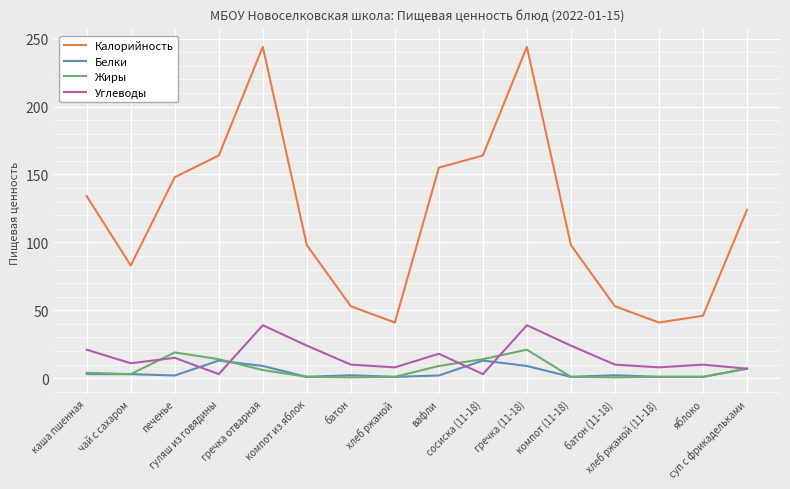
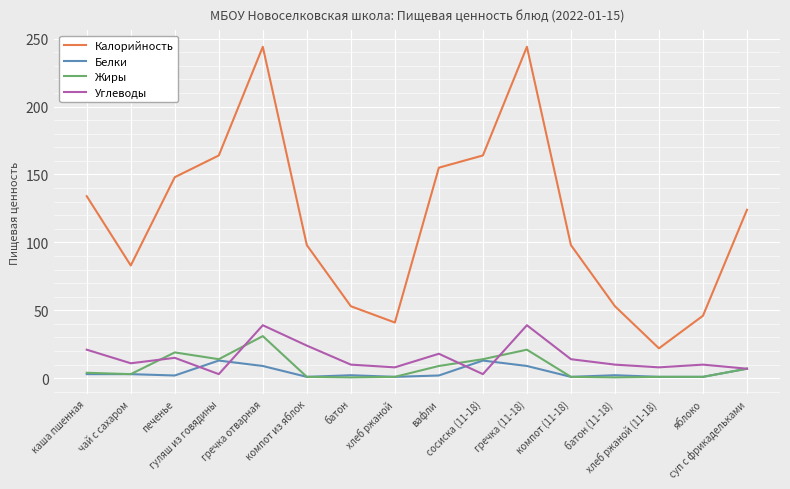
  {
    "Калорийность": {
      "каша пшенная": 134,
      "чай с сахаром": 83,
      "печенье": 148,
      "гуляш из говядины": 164,
      "гречка отварная": 244,
      "компот из яблок": 98,
      "батон": 53,
      "хлеб ржаной": 41,
      "вафли": 155,
      "сосиска (11-18)": 164,
      "гречка (11-18)": 244,
      "компот (11-18)": 98,
      "батон (11-18)": 53,
-     "хлеб ржаной (11-18)": 41,
+     "хлеб ржаной (11-18)": 22,
      "яблоко": 46,
      "суп с фрикадельками": 124
    },
    "Белки": {
      "печенье": 2,
      "гречка отварная": 9,
      "вафли": 2,
      "гречка (11-18)": 9
    },
    "Жиры": {
      "печенье": 19,
-     "гречка отварная": 6,
+     "гречка отварная": 31,
      "вафли": 9,
      "гречка (11-18)": 21
    },
    "Углеводы": {
      "каша пшенная": 21,
      "чай с сахаром": 11,
      "печенье": 15,
      "гуляш из говядины": 3,
      "гречка отварная": 39,
      "компот из яблок": 24,
      "батон": 10,
      "хлеб ржаной": 8,
      "вафли": 18,
      "сосиска (11-18)": 3,
      "гречка (11-18)": 39,
-     "компот (11-18)": 24,
+     "компот (11-18)": 14,
      "батон (11-18)": 10,
      "хлеб ржаной (11-18)": 8,
      "яблоко": 10
    }
  }
